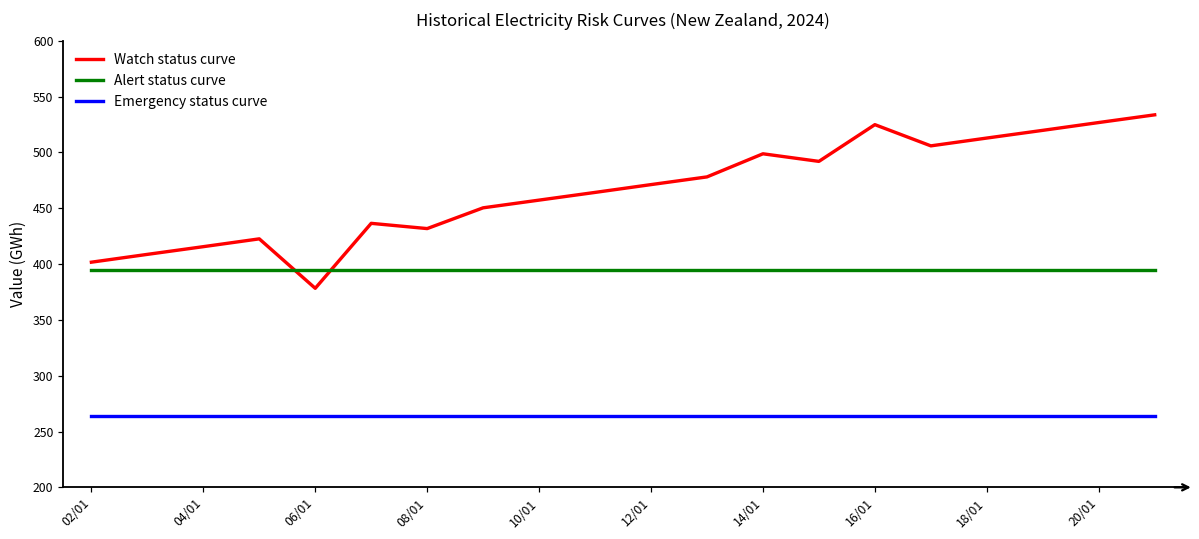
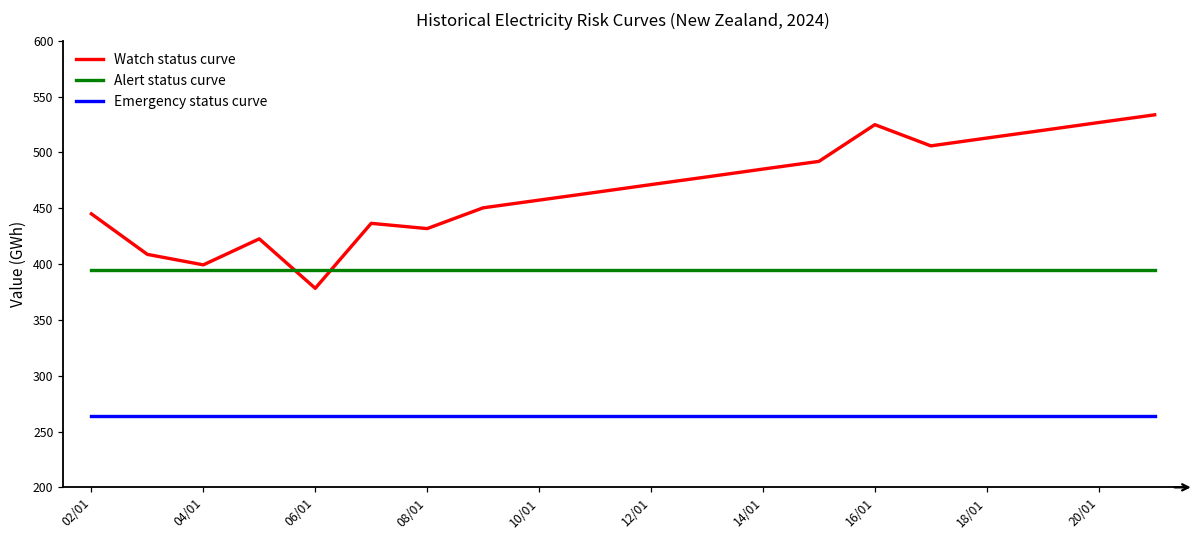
  {
    "Watch status curve": {
-     "02/01": 402,
-     "04/01": 416,
+     "02/01": 445,
+     "04/01": 399,
      "06/01": 378,
      "08/01": 432,
      "10/01": 457,
      "12/01": 471,
-     "14/01": 499,
+     "14/01": 485,
      "16/01": 525,
      "18/01": 513,
      "20/01": 527
    },
    "Alert status curve": {
      "02/01": 395,
      "04/01": 395,
      "06/01": 395,
      "08/01": 395,
      "10/01": 395,
      "12/01": 395,
      "14/01": 395,
      "16/01": 395,
      "18/01": 395,
      "20/01": 395
    },
    "Emergency status curve": {
      "02/01": 264,
      "04/01": 264,
      "06/01": 264,
      "08/01": 264,
      "10/01": 264,
      "12/01": 264,
      "14/01": 264,
      "16/01": 264,
      "18/01": 264,
      "20/01": 264
    }
  }
